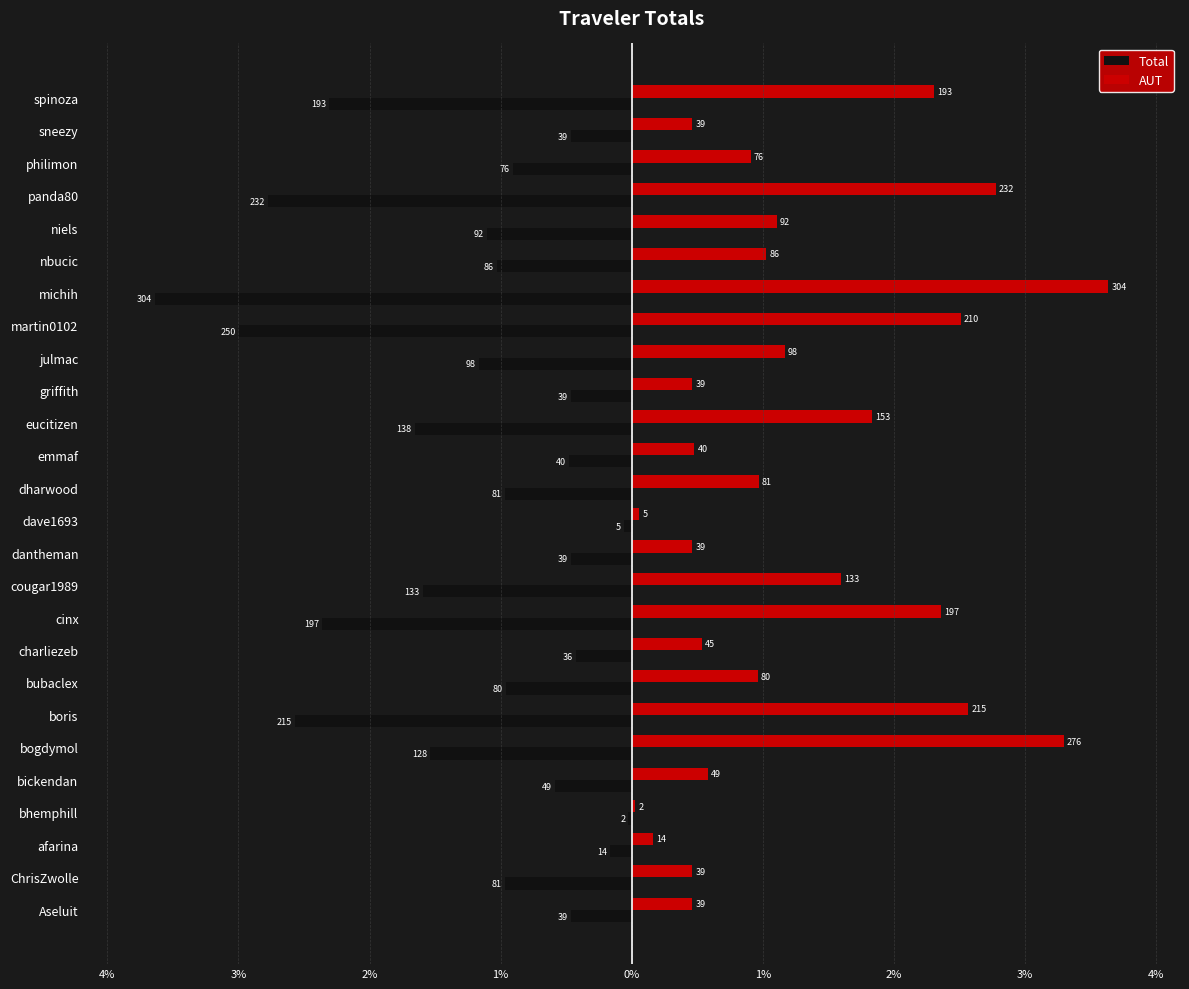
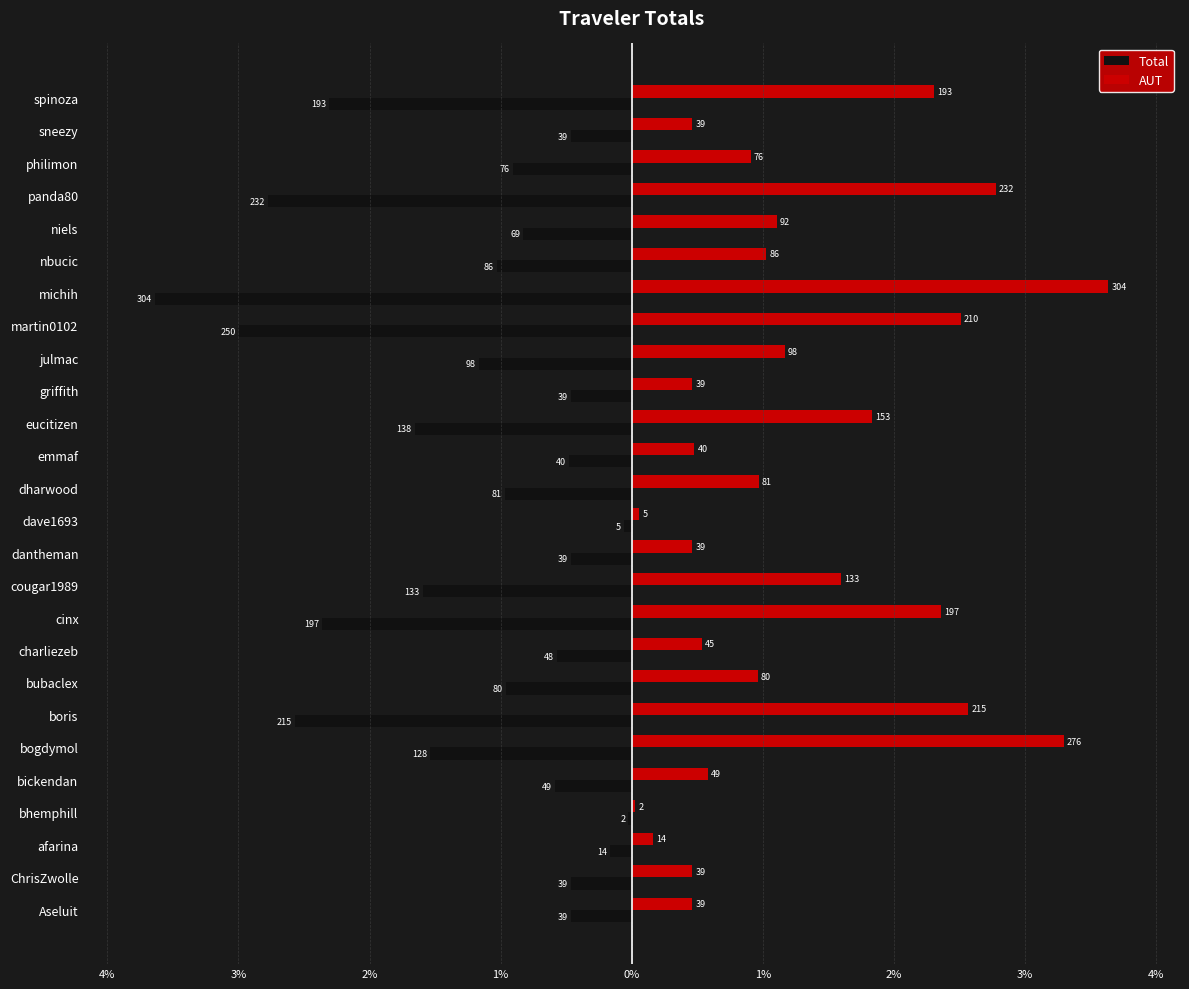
  {
    "Total": {
-     "niels": 92,
-     "charliezeb": 36,
-     "ChrisZwolle": 81
+     "niels": 69,
+     "charliezeb": 48,
+     "ChrisZwolle": 39
    },
    "AUT": {
      "spinoza": 193,
      "sneezy": 39,
      "philimon": 76,
      "panda80": 232,
      "niels": 92,
      "nbucic": 86,
      "michih": 304,
      "martin0102": 210,
      "julmac": 98,
      "griffith": 39,
      "eucitizen": 153,
      "emmaf": 40,
      "dharwood": 81,
      "dave1693": 5,
      "dantheman": 39,
      "cougar1989": 133,
      "cinx": 197,
      "charliezeb": 45,
      "bubaclex": 80,
      "boris": 215,
      "bogdymol": 276,
      "bickendan": 49,
      "bhemphill": 2,
      "afarina": 14,
      "ChrisZwolle": 39,
      "Aseluit": 39
    }
  }
